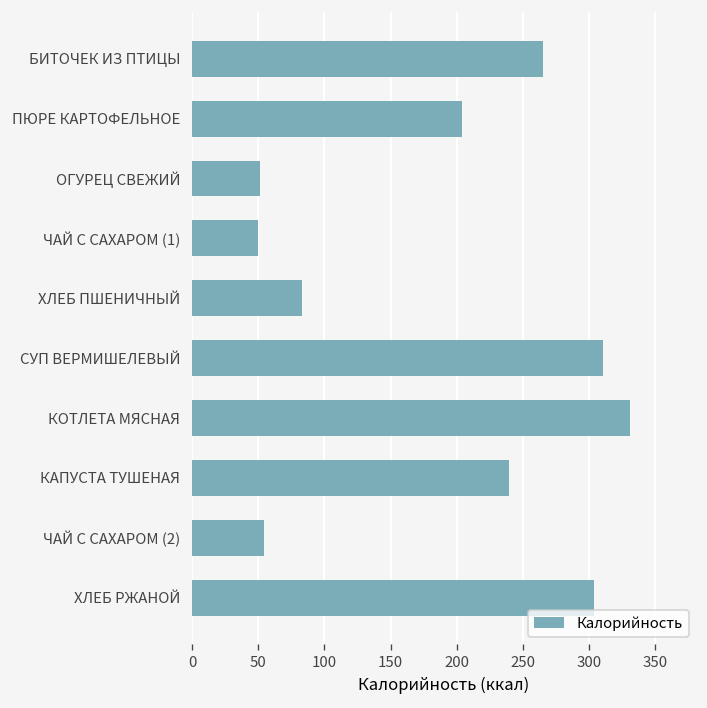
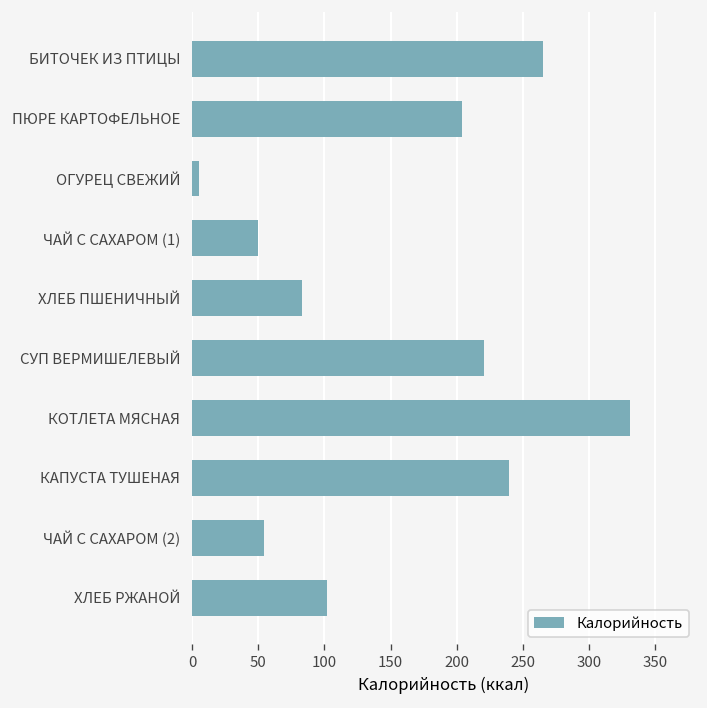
  {
    "БИТОЧЕК ИЗ ПТИЦЫ": 265,
    "ПЮРЕ КАРТОФЕЛЬНОЕ": 204,
-   "ОГУРЕЦ СВЕЖИЙ": 52,
+   "ОГУРЕЦ СВЕЖИЙ": 6,
    "ЧАЙ С САХАРОМ (1)": 50,
    "ХЛЕБ ПШЕНИЧНЫЙ": 83,
-   "СУП ВЕРМИШЕЛЕВЫЙ": 310,
+   "СУП ВЕРМИШЕЛЕВЫЙ": 221,
    "КОТЛЕТА МЯСНАЯ": 331,
    "КАПУСТА ТУШЕНАЯ": 240,
    "ЧАЙ С САХАРОМ (2)": 54,
-   "ХЛЕБ РЖАНОЙ": 304
+   "ХЛЕБ РЖАНОЙ": 102
  }
